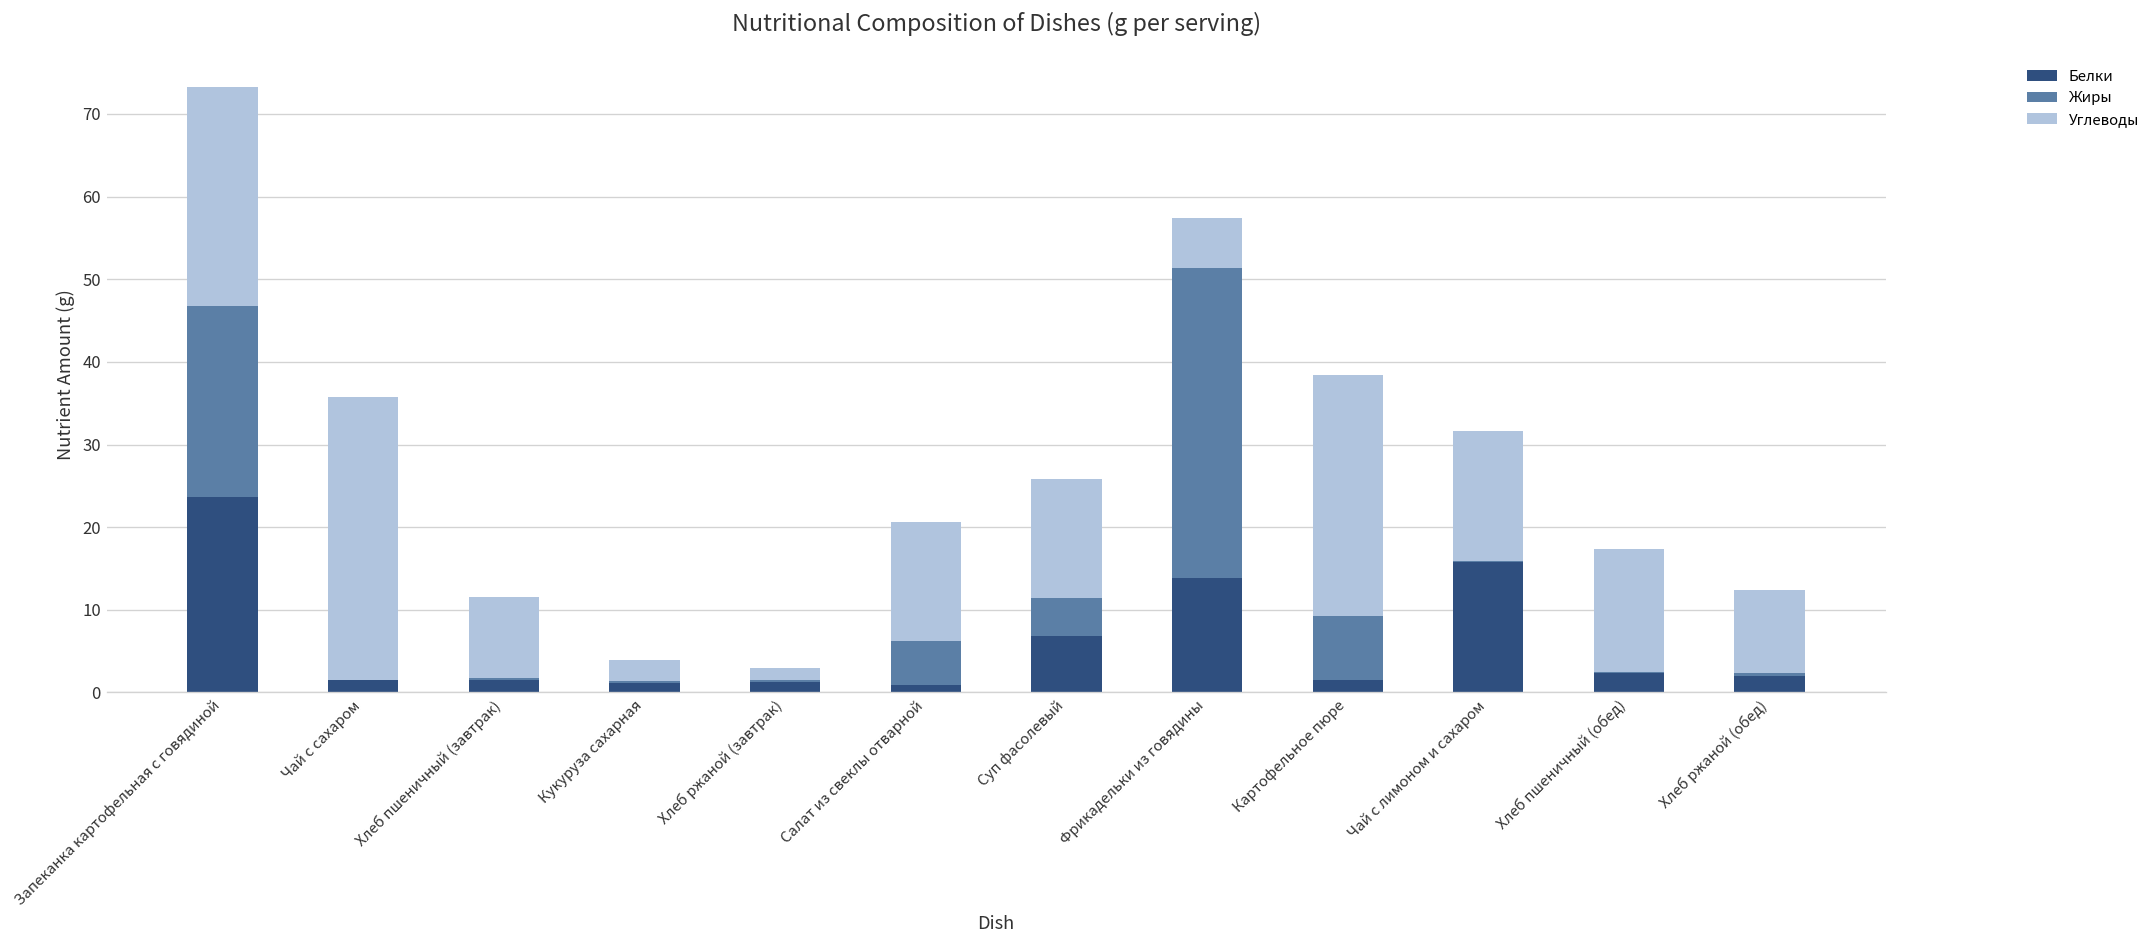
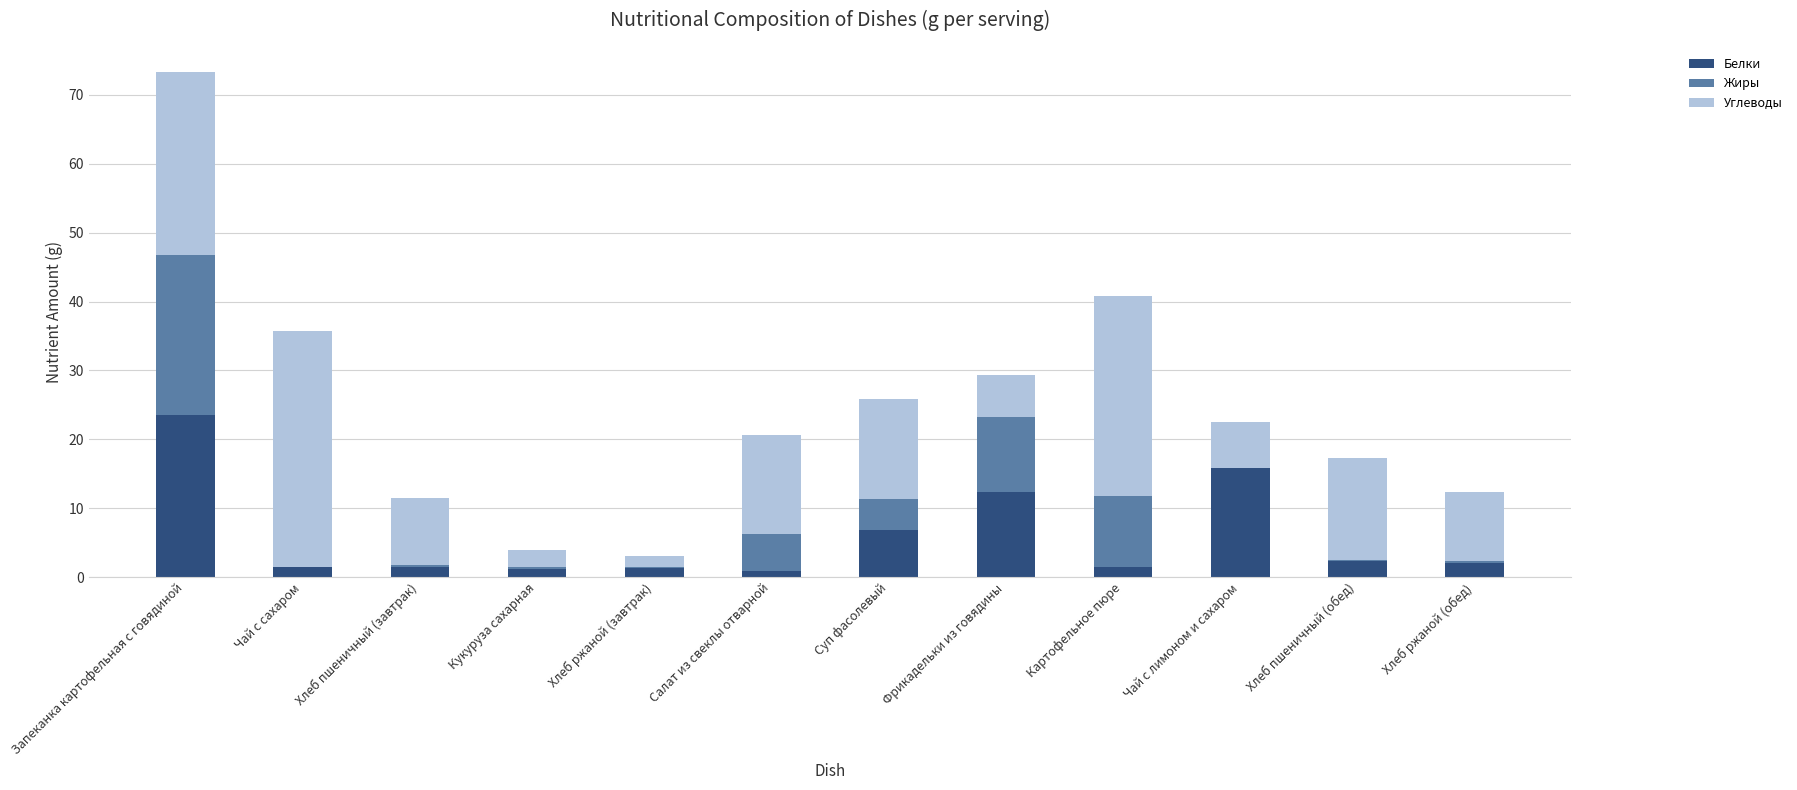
  {
    "Белки": {
      "Запеканка картофельная с говядиной": 24,
      "Чай с сахаром": 2,
      "Хлеб пшеничный (завтрак)": 2,
      "Кукуруза сахарная": 1,
      "Хлеб ржаной (завтрак)": 1,
      "Салат из свеклы отварной": 1,
      "Суп фасолевый": 7,
-     "Фрикадельки из говядины": 14,
+     "Фрикадельки из говядины": 12,
      "Картофельное пюре": 2,
      "Чай с лимоном и сахаром": 16,
      "Хлеб пшеничный (обед)": 2,
      "Хлеб ржаной (обед)": 2
    },
    "Жиры": {
      "Запеканка картофельная с говядиной": 23,
      "Чай с сахаром": 0,
      "Салат из свеклы отварной": 5,
      "Суп фасолевый": 5,
-     "Фрикадельки из говядины": 38,
-     "Картофельное пюре": 8,
+     "Фрикадельки из говядины": 11,
+     "Картофельное пюре": 10,
      "Хлеб ржаной (обед)": 0
    },
    "Углеводы": {
      "Запеканка картофельная с говядиной": 27,
      "Чай с сахаром": 34,
      "Хлеб пшеничный (завтрак)": 10,
      "Кукуруза сахарная": 3,
      "Хлеб ржаной (завтрак)": 2,
      "Салат из свеклы отварной": 14,
      "Суп фасолевый": 14,
      "Фрикадельки из говядины": 6,
      "Картофельное пюре": 29,
-     "Чай с лимоном и сахаром": 16,
+     "Чай с лимоном и сахаром": 7,
      "Хлеб пшеничный (обед)": 15,
      "Хлеб ржаной (обед)": 10
    }
  }
